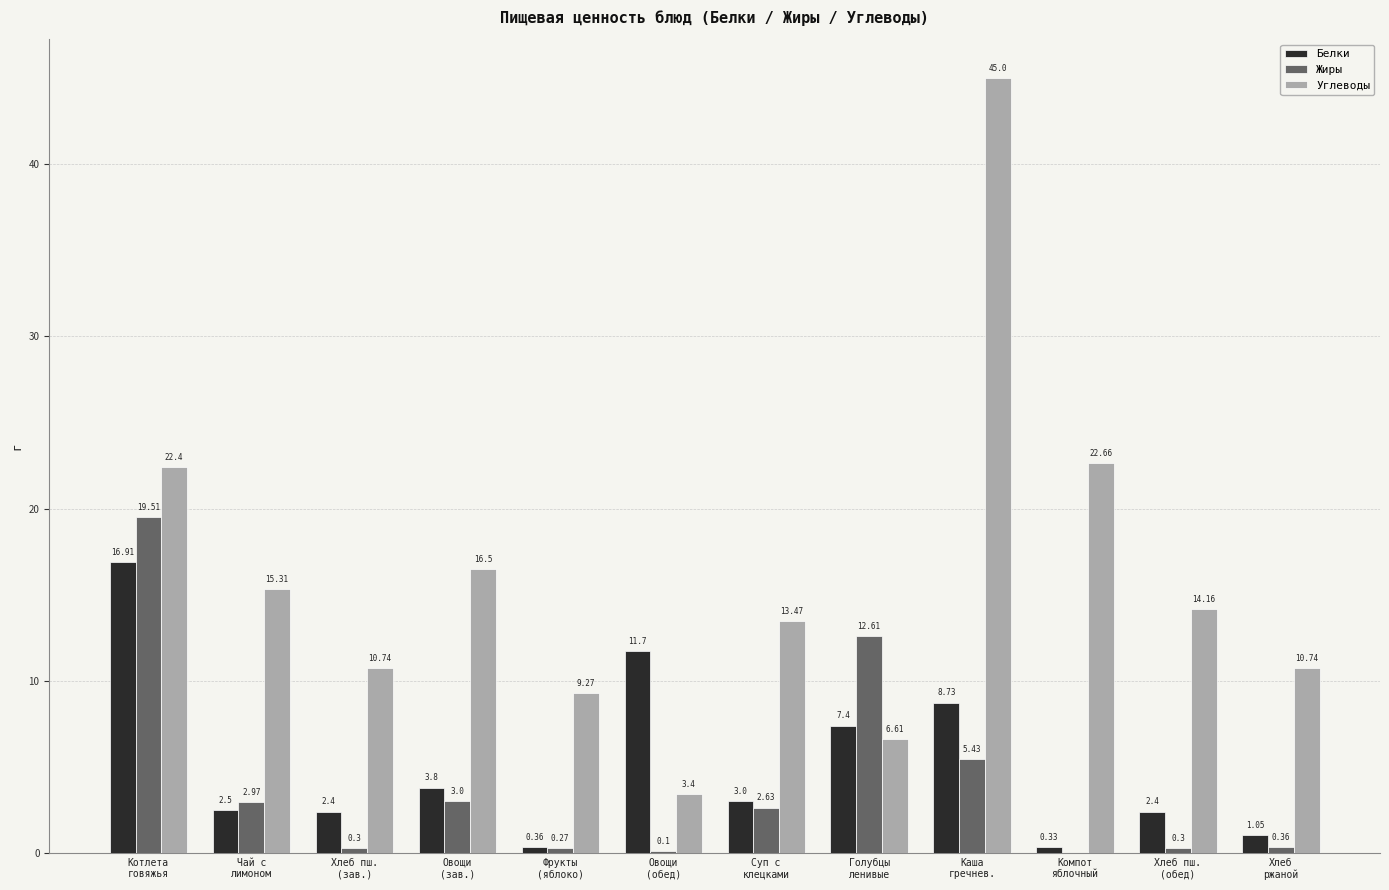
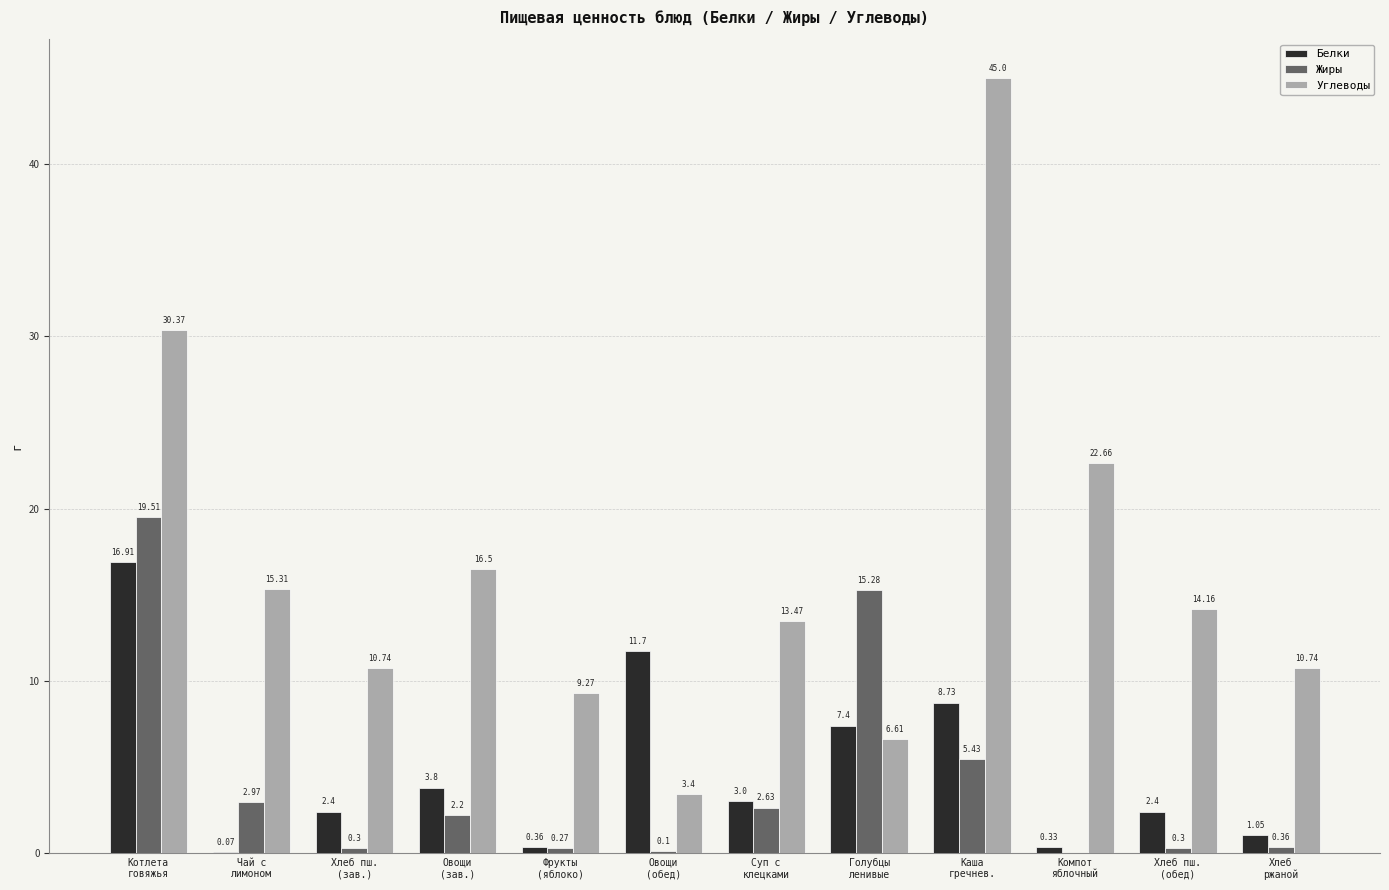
  {
    "Белки": {
      "Котлета говяжья": 16.91,
-     "Чай с лимоном": 2.5,
+     "Чай с лимоном": 0.07,
      "Хлеб пш. (зав.)": 2.4,
      "Овощи (зав.)": 3.8,
      "Фрукты (яблоко)": 0.36,
      "Овощи (обед)": 11.7,
      "Суп с клецками": 3.0,
      "Голубцы ленивые": 7.4,
      "Каша гречнев.": 8.73,
      "Компот яблочный": 0.33,
      "Хлеб пш. (обед)": 2.4,
      "Хлеб ржаной": 1.05
    },
    "Жиры": {
      "Котлета говяжья": 19.51,
      "Чай с лимоном": 2.97,
      "Хлеб пш. (зав.)": 0.3,
-     "Овощи (зав.)": 3.0,
+     "Овощи (зав.)": 2.2,
      "Фрукты (яблоко)": 0.27,
      "Овощи (обед)": 0.1,
      "Суп с клецками": 2.63,
-     "Голубцы ленивые": 12.61,
+     "Голубцы ленивые": 15.28,
      "Каша гречнев.": 5.43,
      "Хлеб пш. (обед)": 0.3,
      "Хлеб ржаной": 0.36
    },
    "Углеводы": {
-     "Котлета говяжья": 22.4,
+     "Котлета говяжья": 30.37,
      "Чай с лимоном": 15.31,
      "Хлеб пш. (зав.)": 10.74,
      "Овощи (зав.)": 16.5,
      "Фрукты (яблоко)": 9.27,
      "Овощи (обед)": 3.4,
      "Суп с клецками": 13.47,
      "Голубцы ленивые": 6.61,
      "Каша гречнев.": 45.0,
      "Компот яблочный": 22.66,
      "Хлеб пш. (обед)": 14.16,
      "Хлеб ржаной": 10.74
    }
  }
